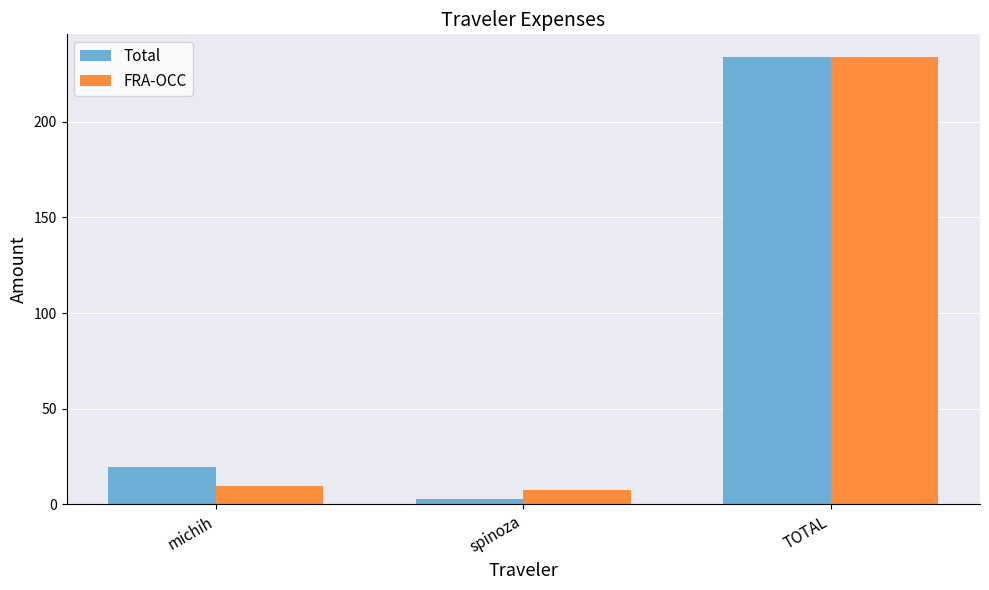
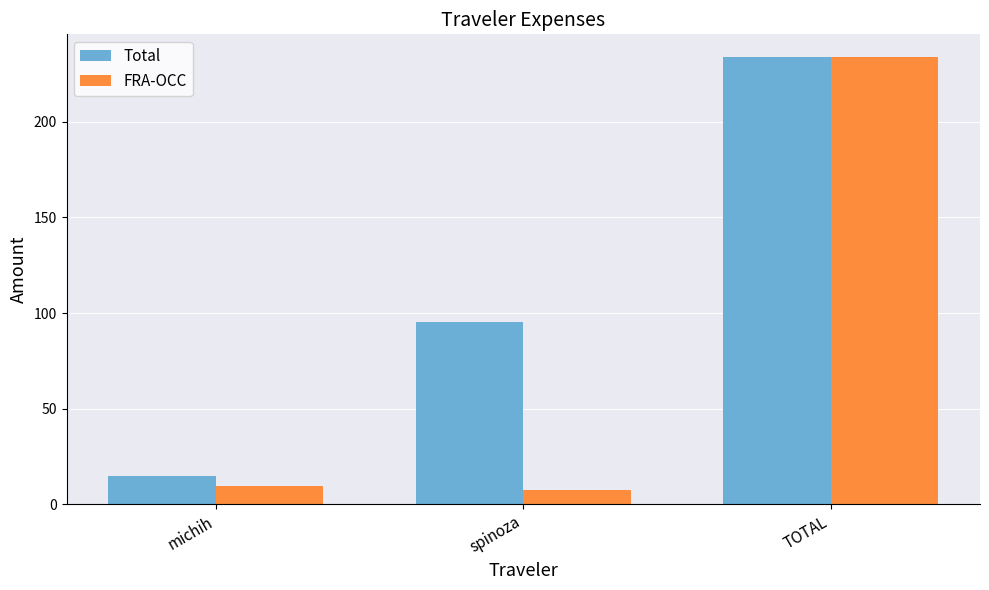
  {
    "Total": {
-     "michih": 20,
-     "spinoza": 3,
+     "michih": 15,
+     "spinoza": 95,
      "TOTAL": 234
    },
    "FRA-OCC": {
      "michih": 10,
      "spinoza": 7,
      "TOTAL": 234
    }
  }
